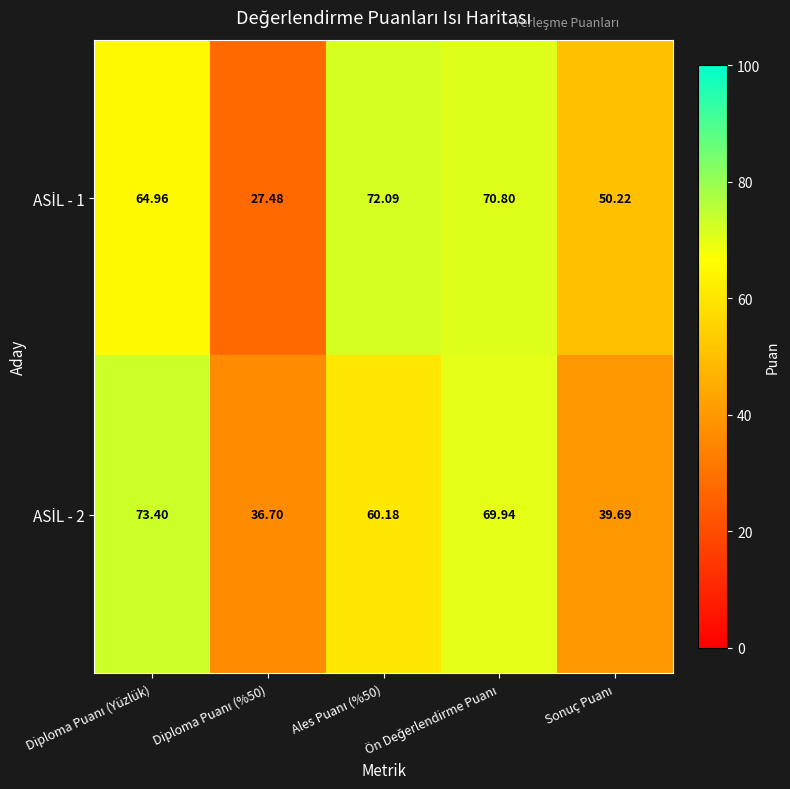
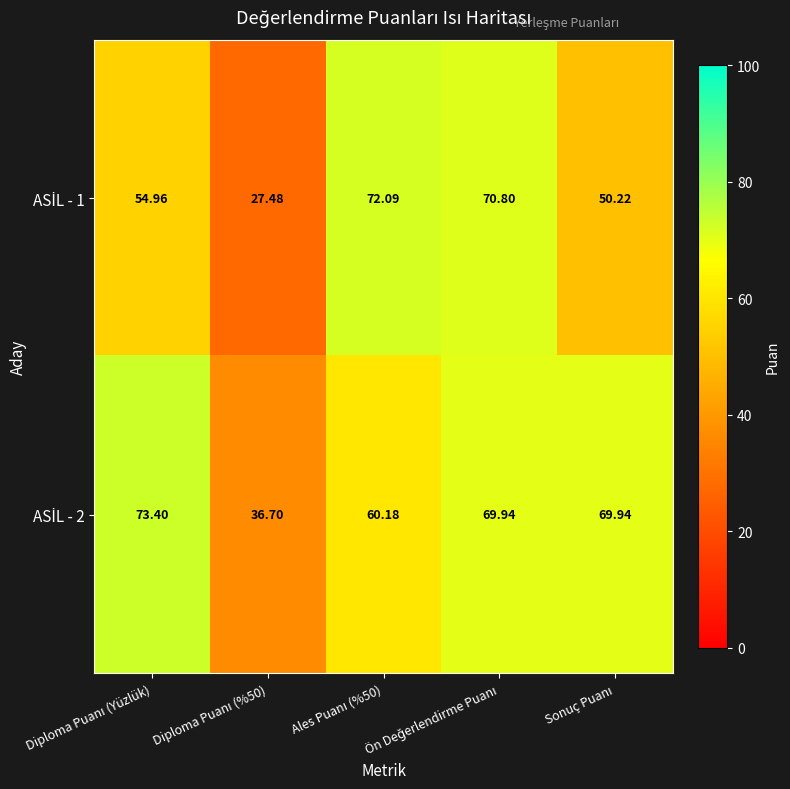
  {
    "ASİL - 1": {
-     "Diploma Puanı (Yüzlük)": 64.96,
+     "Diploma Puanı (Yüzlük)": 54.96,
      "Diploma Puanı (%50)": 27.48,
      "Ales Puanı (%50)": 72.09,
      "Ön Değerlendirme Puanı": 70.80,
      "Sonuç Puanı": 50.22
    },
    "ASİL - 2": {
      "Diploma Puanı (Yüzlük)": 73.40,
      "Diploma Puanı (%50)": 36.70,
      "Ales Puanı (%50)": 60.18,
      "Ön Değerlendirme Puanı": 69.94,
-     "Sonuç Puanı": 39.69
+     "Sonuç Puanı": 69.94
    }
  }
